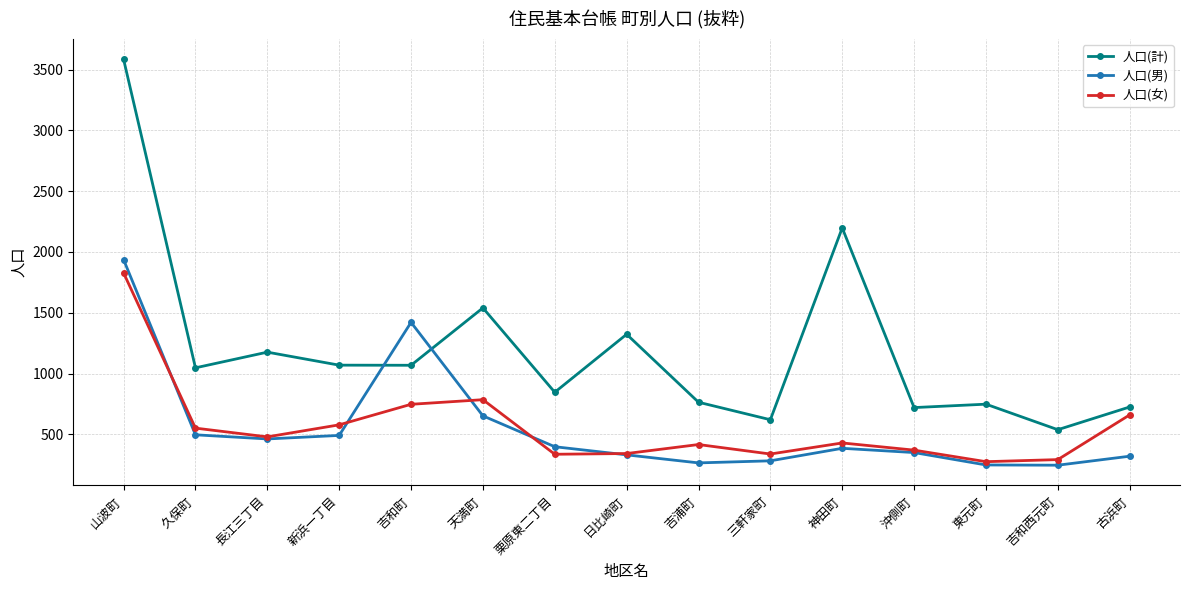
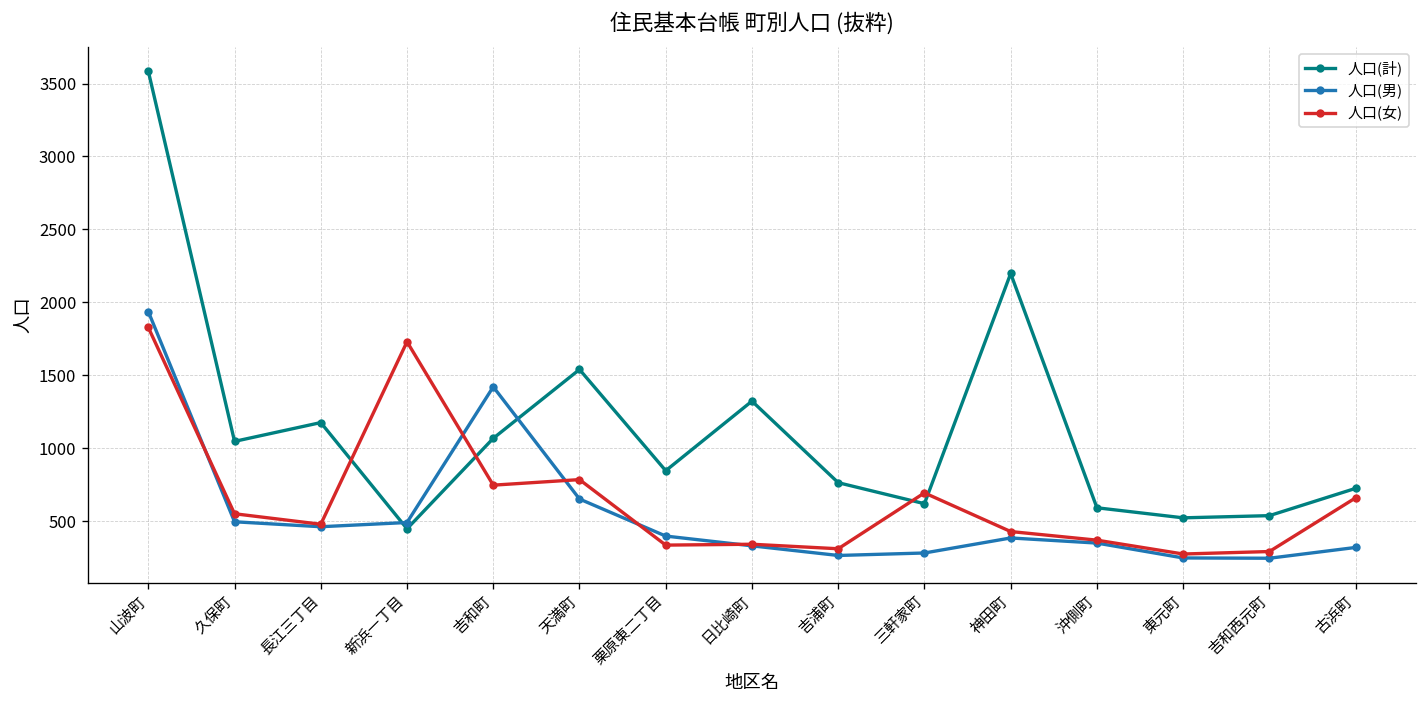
  {
    "人口(計)": {
      "山波町": 3590,
      "久保町": 1050,
      "長江三丁目": 1180,
-     "新浜一丁目": 1070,
+     "新浜一丁目": 450,
      "吉和町": 1070,
      "天満町": 1540,
      "栗原東二丁目": 850,
      "日比崎町": 1320,
      "吉浦町": 760,
      "三軒家町": 620,
      "神田町": 2200,
-     "沖側町": 720,
-     "東元町": 750,
+     "沖側町": 590,
+     "東元町": 520,
      "吉和西元町": 540,
      "古浜町": 730
    },
    "人口(男)": {
      "山波町": 1940,
      "久保町": 500,
      "新浜一丁目": 490,
      "吉和町": 1420,
      "天満町": 650,
      "栗原東二丁目": 400,
      "吉浦町": 270,
      "三軒家町": 280,
      "神田町": 390,
      "東元町": 250,
      "吉和西元町": 250,
      "古浜町": 320
    },
    "人口(女)": {
      "山波町": 1830,
      "久保町": 550,
-     "新浜一丁目": 580,
+     "新浜一丁目": 1730,
      "吉和町": 750,
      "天満町": 790,
      "栗原東二丁目": 340,
-     "吉浦町": 420,
-     "三軒家町": 340,
+     "吉浦町": 310,
+     "三軒家町": 690,
      "神田町": 430,
      "東元町": 280,
      "吉和西元町": 290,
      "古浜町": 660
    }
  }
